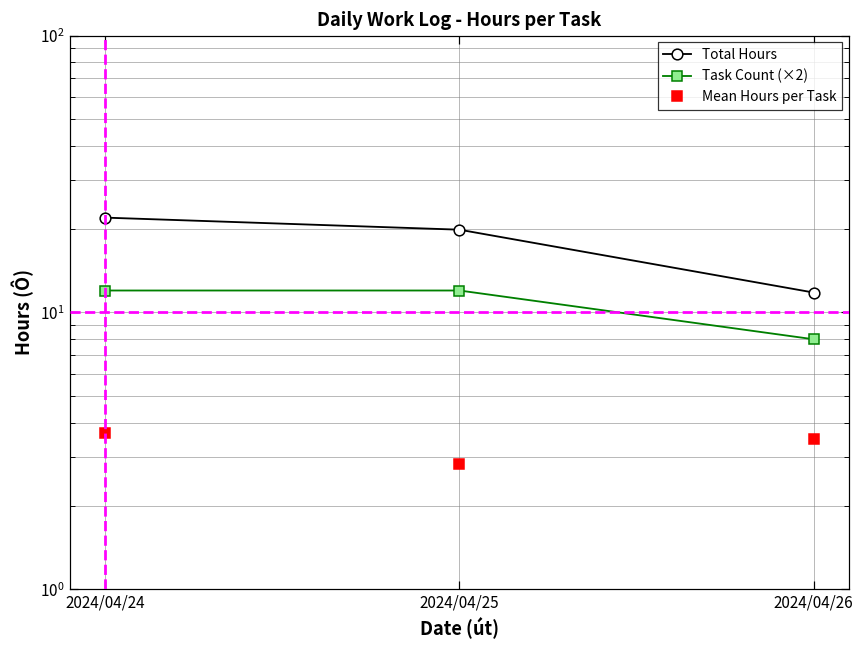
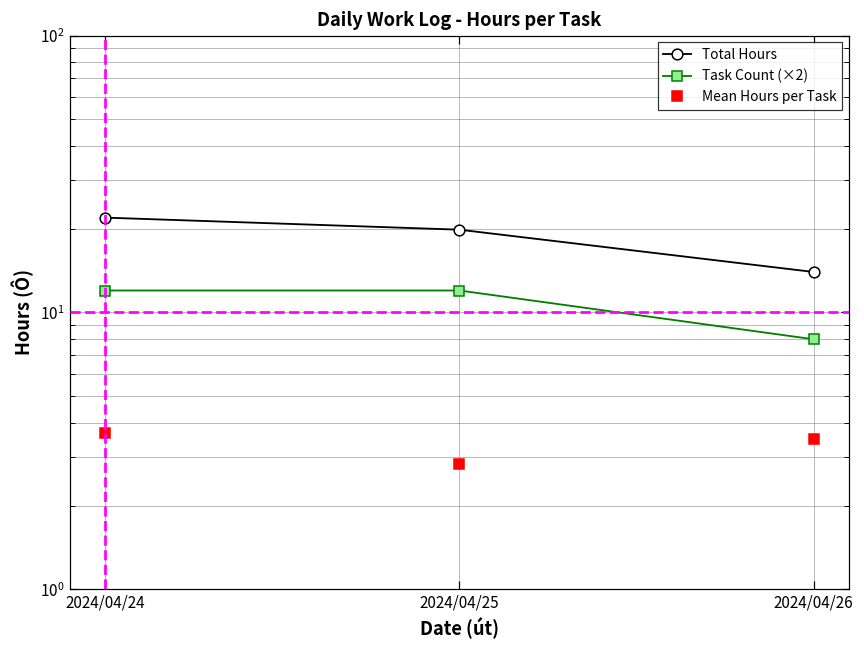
  {
    "Total Hours": {
      "2024/04/24": 22,
      "2024/04/25": 20,
-     "2024/04/26": 12
+     "2024/04/26": 14
    },
    "Task Count (×2)": {
      "2024/04/24": 12,
      "2024/04/25": 12,
      "2024/04/26": 8
    }
  }
